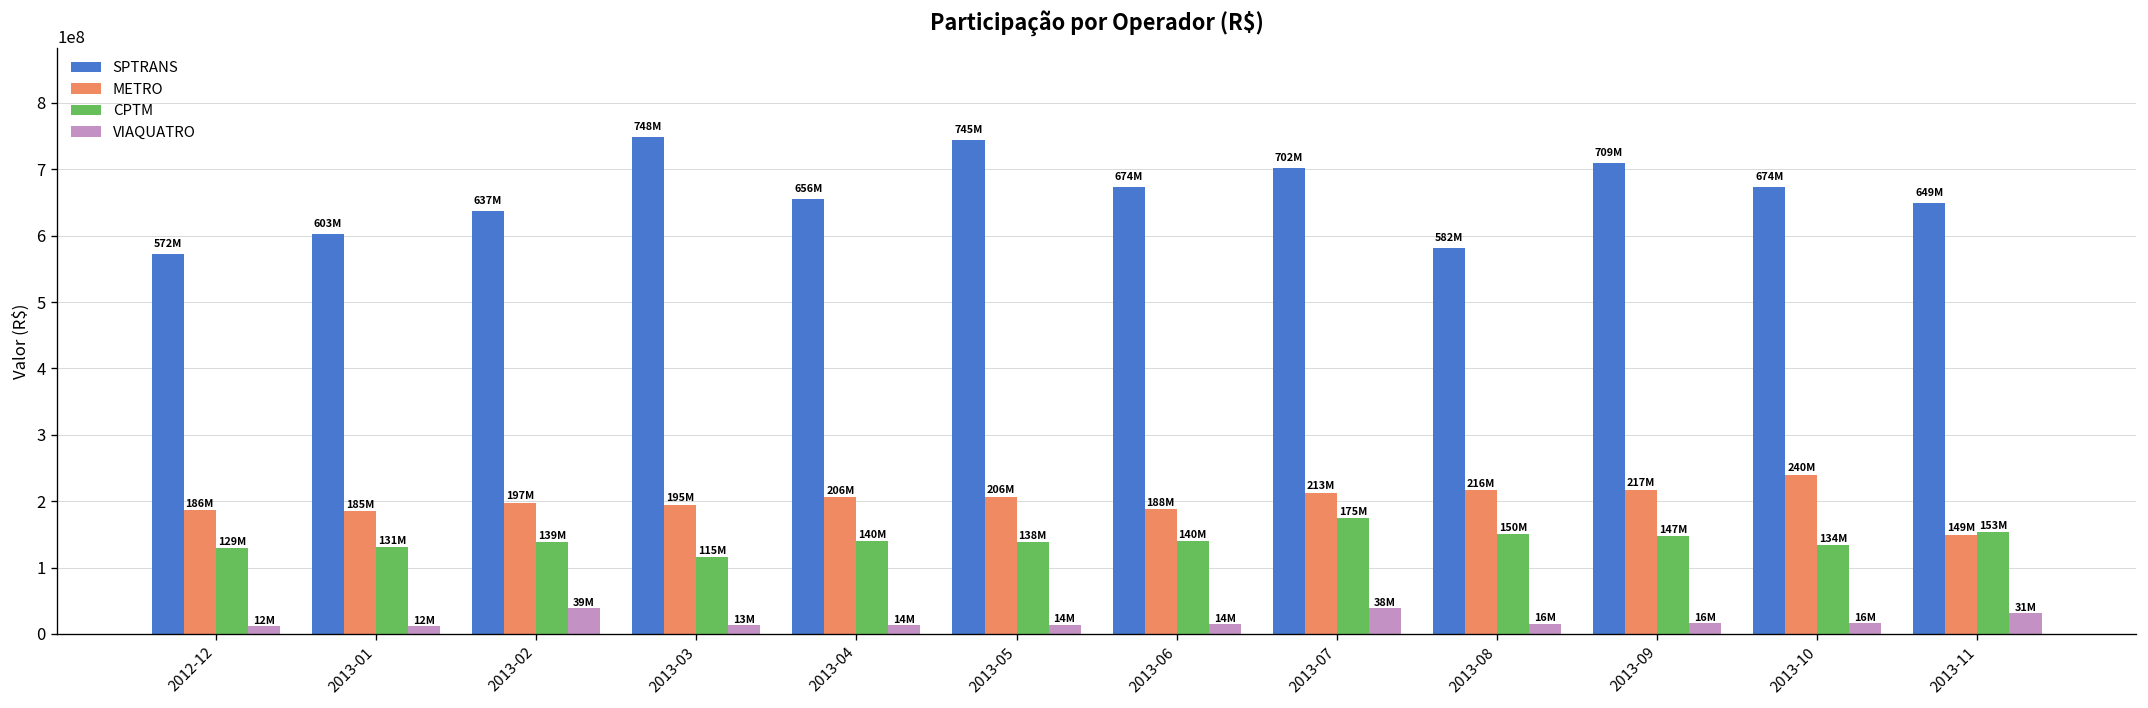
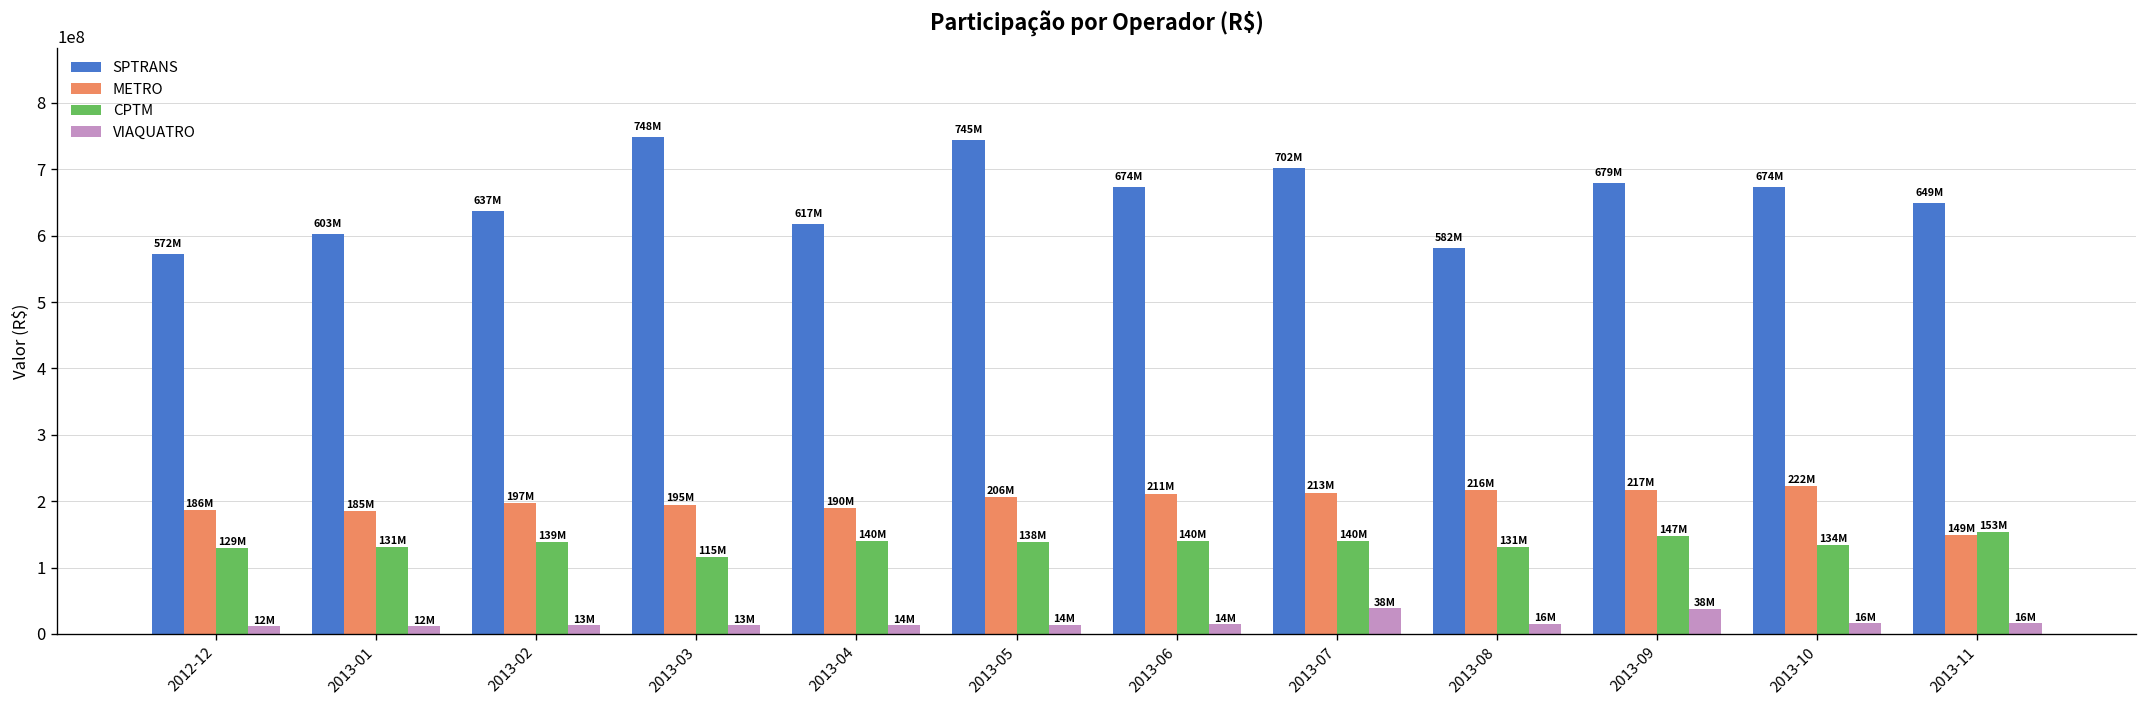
  {
    "SPTRANS": {
      "2012-12": "572M",
      "2013-01": "603M",
      "2013-02": "637M",
      "2013-03": "748M",
-     "2013-04": "656M",
+     "2013-04": "617M",
      "2013-05": "745M",
      "2013-06": "674M",
      "2013-07": "702M",
      "2013-08": "582M",
-     "2013-09": "709M",
+     "2013-09": "679M",
      "2013-10": "674M",
      "2013-11": "649M"
    },
    "METRO": {
      "2012-12": "186M",
      "2013-01": "185M",
      "2013-02": "197M",
      "2013-03": "195M",
-     "2013-04": "206M",
+     "2013-04": "190M",
      "2013-05": "206M",
-     "2013-06": "188M",
+     "2013-06": "211M",
      "2013-07": "213M",
      "2013-08": "216M",
      "2013-09": "217M",
-     "2013-10": "240M",
+     "2013-10": "222M",
      "2013-11": "149M"
    },
    "CPTM": {
      "2012-12": "129M",
      "2013-01": "131M",
      "2013-02": "139M",
      "2013-03": "115M",
      "2013-04": "140M",
      "2013-05": "138M",
      "2013-06": "140M",
-     "2013-07": "175M",
-     "2013-08": "150M",
+     "2013-07": "140M",
+     "2013-08": "131M",
      "2013-09": "147M",
      "2013-10": "134M",
      "2013-11": "153M"
    },
    "VIAQUATRO": {
      "2012-12": "12M",
      "2013-01": "12M",
-     "2013-02": "39M",
+     "2013-02": "13M",
      "2013-03": "13M",
      "2013-04": "14M",
      "2013-05": "14M",
      "2013-06": "14M",
      "2013-07": "38M",
      "2013-08": "16M",
-     "2013-09": "16M",
+     "2013-09": "38M",
      "2013-10": "16M",
-     "2013-11": "31M"
+     "2013-11": "16M"
    }
  }
